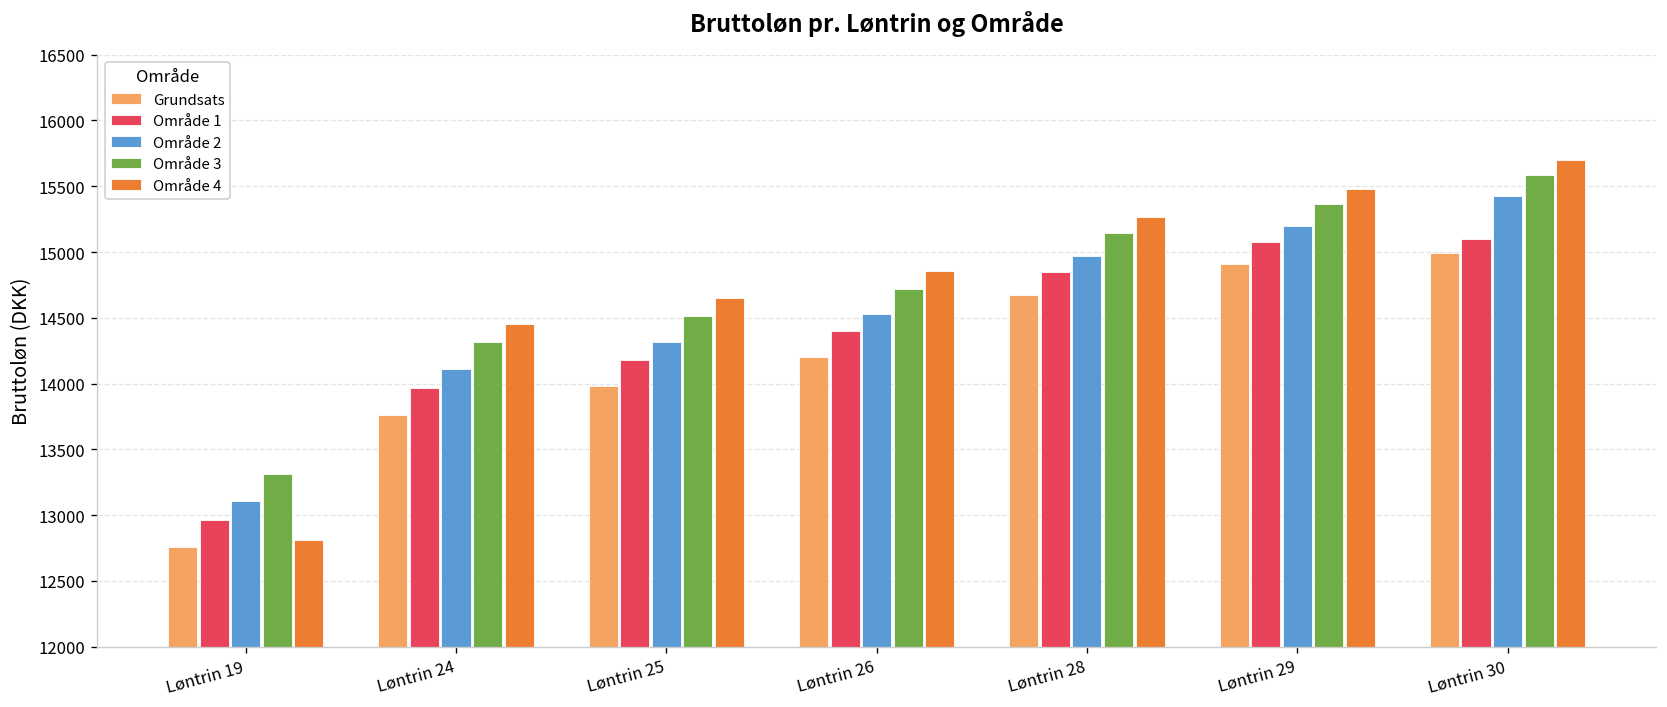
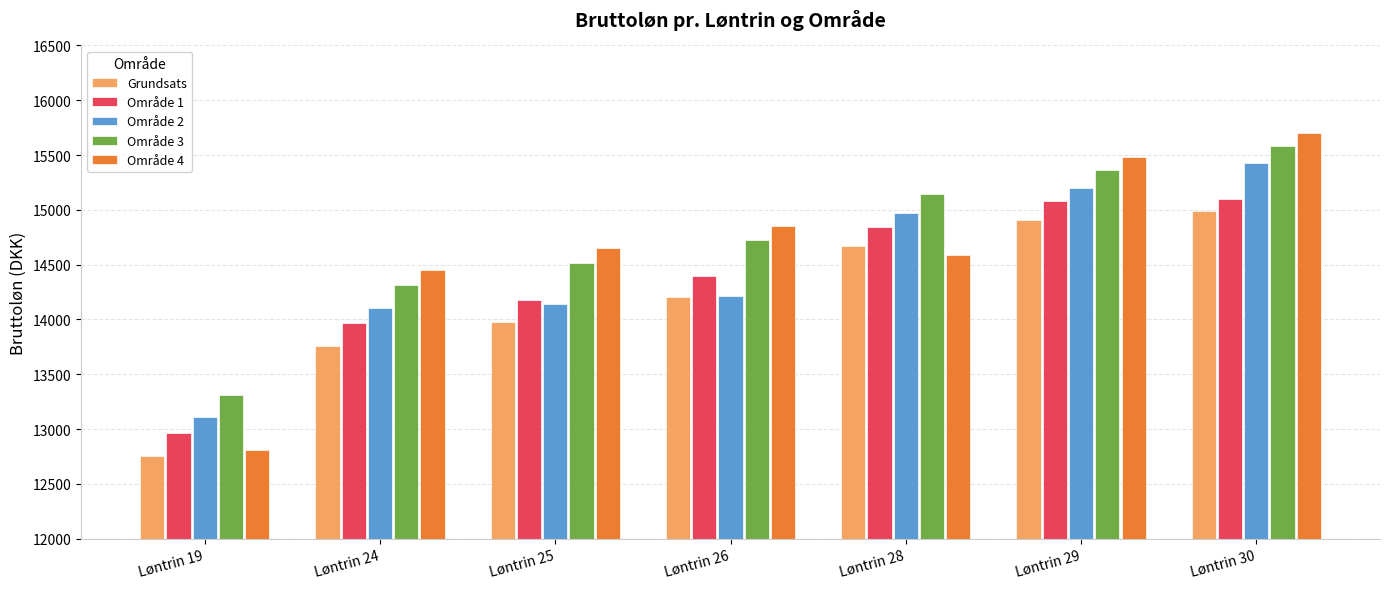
  {
    "Grundsats": {
      "Løntrin 19": 12760,
      "Løntrin 24": 13760,
      "Løntrin 25": 13980,
      "Løntrin 26": 14200,
      "Løntrin 28": 14670,
      "Løntrin 29": 14910,
      "Løntrin 30": 14990
    },
    "Område 1": {
      "Løntrin 19": 12960,
      "Løntrin 24": 13960,
      "Løntrin 25": 14180,
      "Løntrin 26": 14400,
      "Løntrin 28": 14850,
      "Løntrin 29": 15080,
      "Løntrin 30": 15100
    },
    "Område 2": {
      "Løntrin 19": 13110,
      "Løntrin 24": 14110,
-     "Løntrin 25": 14320,
-     "Løntrin 26": 14530,
+     "Løntrin 25": 14140,
+     "Løntrin 26": 14210,
      "Løntrin 28": 14970,
      "Løntrin 29": 15200,
      "Løntrin 30": 15430
    },
    "Område 3": {
      "Løntrin 19": 13310,
      "Løntrin 24": 14310,
      "Løntrin 25": 14520,
      "Løntrin 26": 14720,
      "Løntrin 28": 15150,
      "Løntrin 29": 15360,
      "Løntrin 30": 15590
    },
    "Område 4": {
      "Løntrin 19": 12810,
      "Løntrin 24": 14460,
      "Løntrin 25": 14650,
      "Løntrin 26": 14860,
-     "Løntrin 28": 15270,
+     "Løntrin 28": 14590,
      "Løntrin 29": 15480,
      "Løntrin 30": 15700
    }
  }
